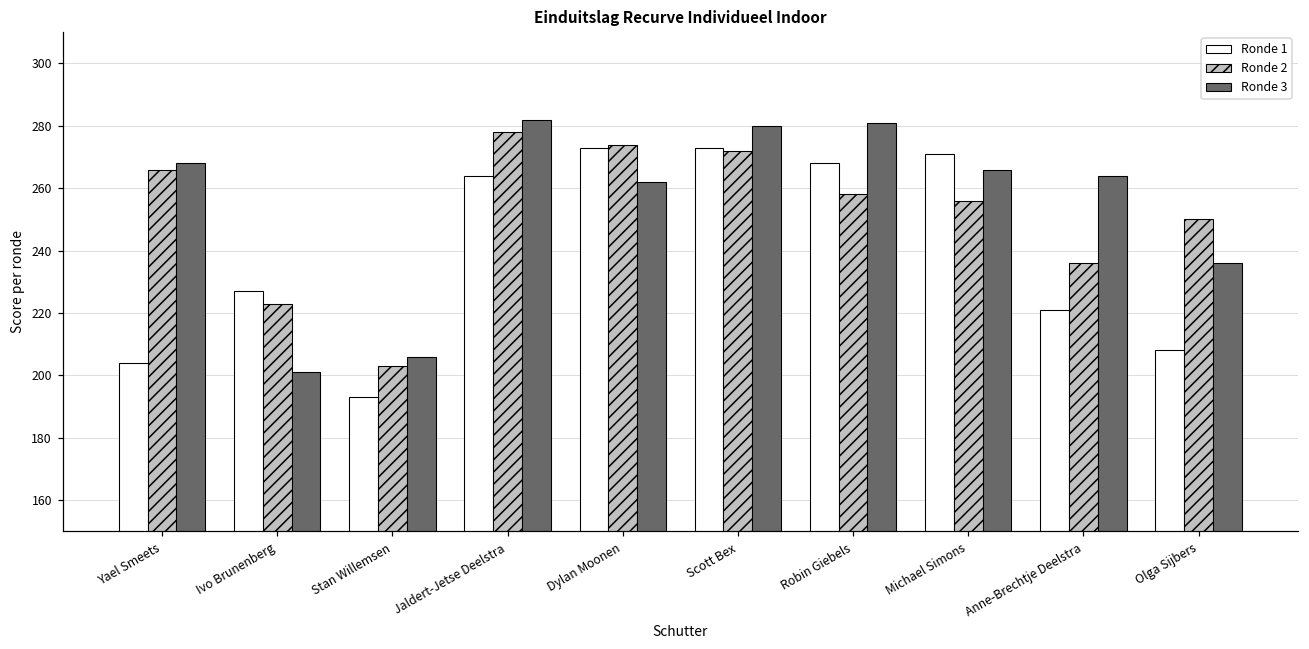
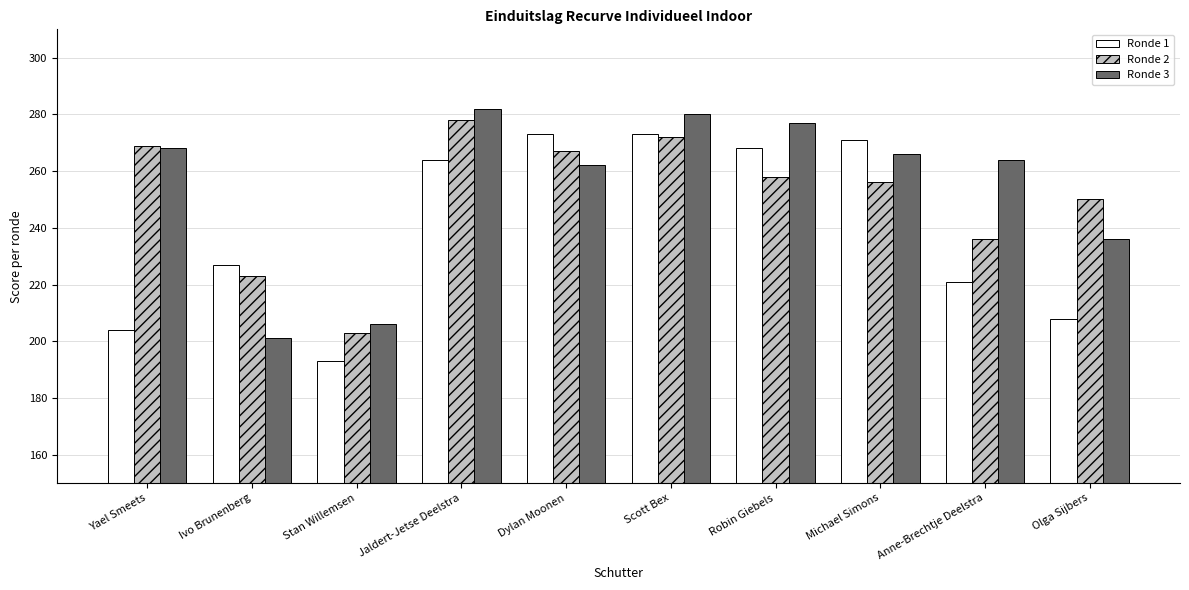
  {
    "Ronde 1": {
      "Yael Smeets": 204,
      "Ivo Brunenberg": 227,
      "Stan Willemsen": 193,
      "Jaldert-Jetse Deelstra": 264,
      "Dylan Moonen": 273,
      "Scott Bex": 273,
      "Robin Giebels": 268,
      "Michael Simons": 271,
      "Anne-Brechtje Deelstra": 221,
      "Olga Sijbers": 208
    },
    "Ronde 2": {
-     "Yael Smeets": 266,
+     "Yael Smeets": 269,
      "Ivo Brunenberg": 223,
      "Stan Willemsen": 203,
      "Jaldert-Jetse Deelstra": 278,
-     "Dylan Moonen": 274,
+     "Dylan Moonen": 267,
      "Scott Bex": 272,
      "Robin Giebels": 258,
      "Michael Simons": 256,
      "Anne-Brechtje Deelstra": 236,
      "Olga Sijbers": 250
    },
    "Ronde 3": {
      "Yael Smeets": 268,
      "Ivo Brunenberg": 201,
      "Stan Willemsen": 206,
      "Jaldert-Jetse Deelstra": 282,
      "Dylan Moonen": 262,
      "Scott Bex": 280,
-     "Robin Giebels": 281,
+     "Robin Giebels": 277,
      "Michael Simons": 266,
      "Anne-Brechtje Deelstra": 264,
      "Olga Sijbers": 236
    }
  }
